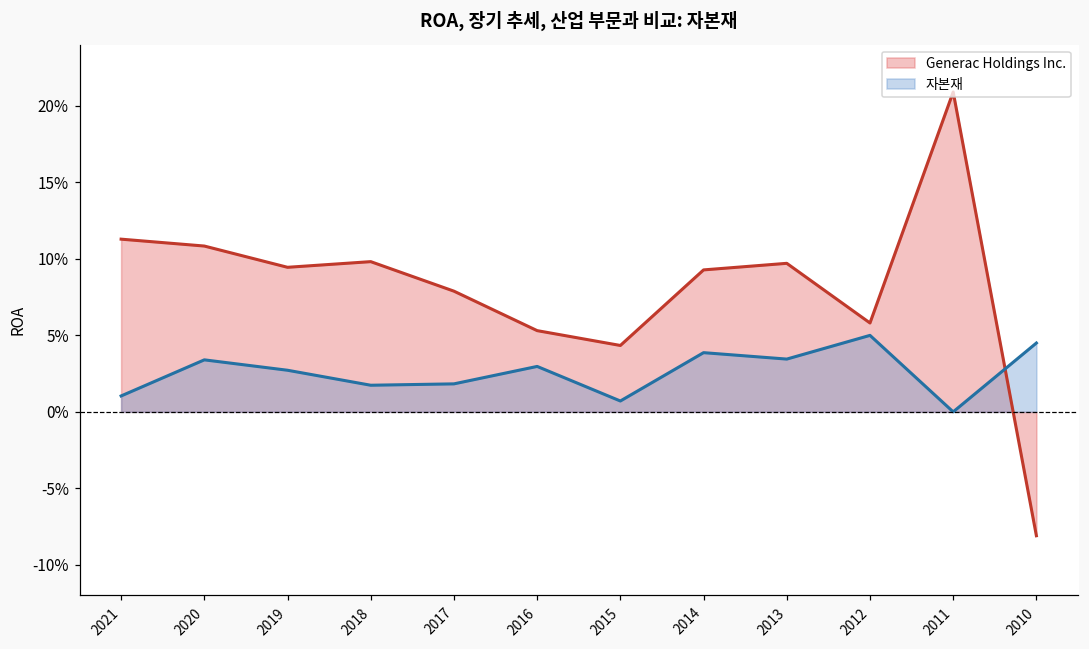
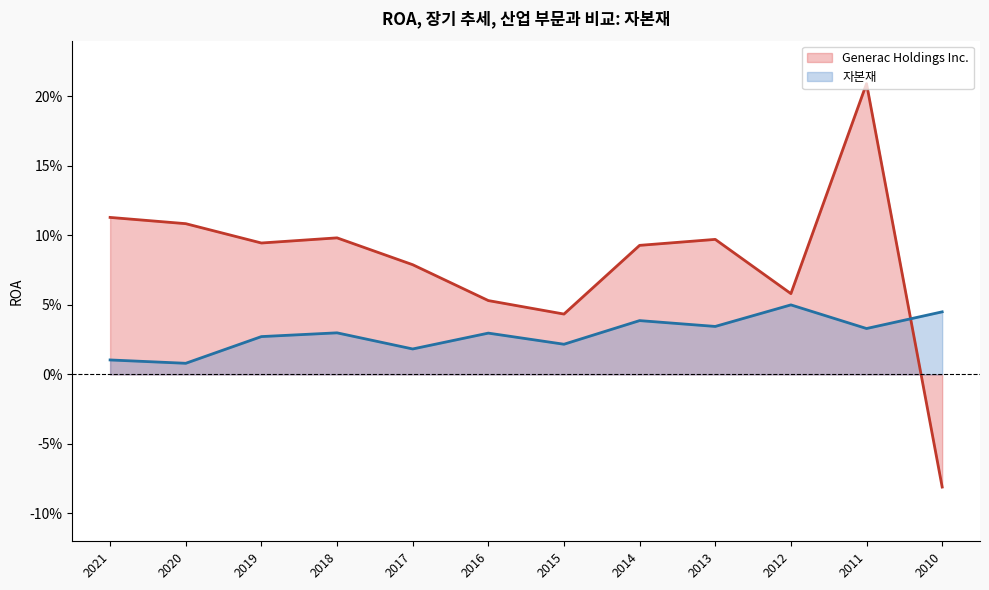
  {
    "자본재": {
      "2021": "1.0%",
-     "2020": "3.4%",
+     "2020": "0.8%",
      "2019": "2.7%",
-     "2018": "1.7%",
+     "2018": "3.0%",
      "2017": "1.8%",
      "2016": "3.0%",
-     "2015": "0.7%",
+     "2015": "2.2%",
      "2014": "3.9%",
      "2013": "3.5%",
      "2012": "5.0%",
-     "2011": "0.0%",
+     "2011": "3.3%",
      "2010": "4.5%"
    }
  }
